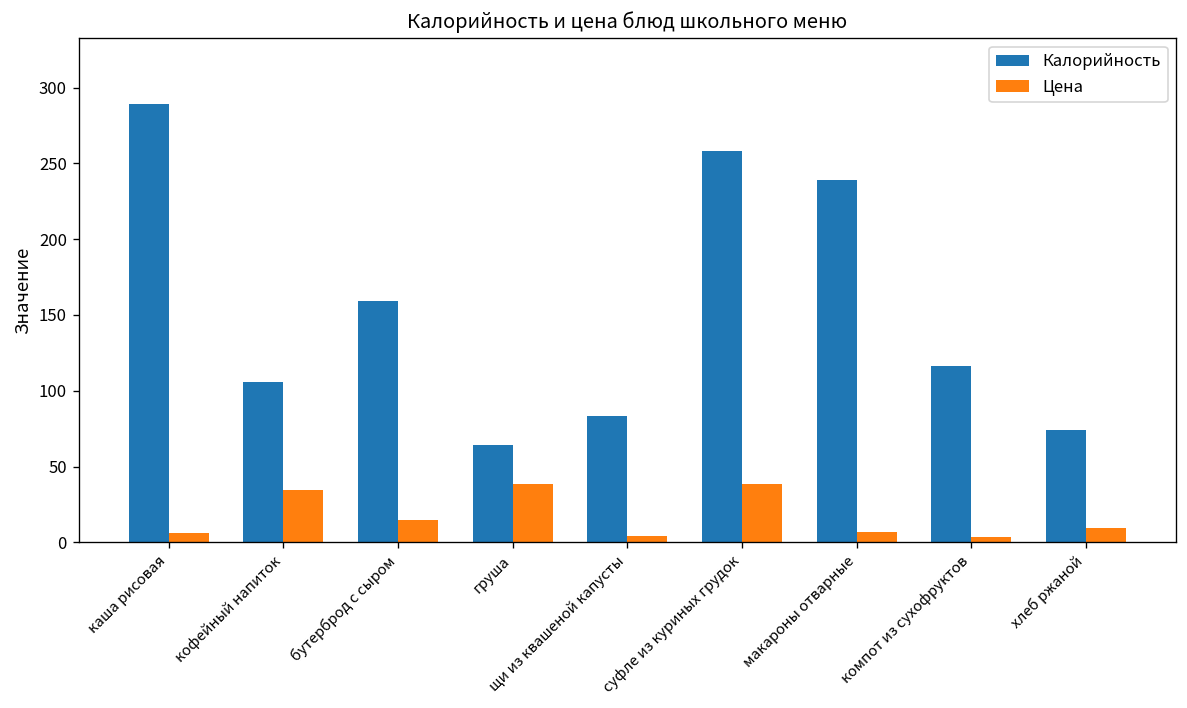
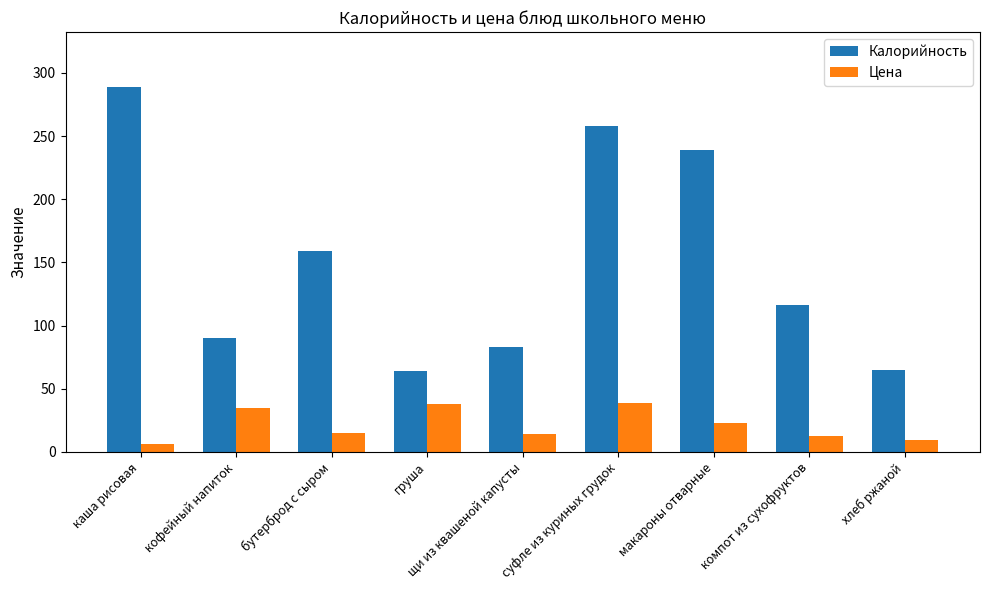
  {
    "Калорийность": {
      "каша рисовая": 289,
-     "кофейный напиток": 106,
+     "кофейный напиток": 90,
      "бутерброд с сыром": 159,
      "груша": 64,
      "щи из квашеной капусты": 83,
      "суфле из куриных грудок": 258,
      "макароны отварные": 239,
      "компот из сухофруктов": 116,
-     "хлеб ржаной": 74
+     "хлеб ржаной": 65
    },
    "Цена": {
      "каша рисовая": 6,
      "кофейный напиток": 35,
      "бутерброд с сыром": 15,
      "груша": 38,
-     "щи из квашеной капусты": 4,
+     "щи из квашеной капусты": 14,
      "суфле из куриных грудок": 39,
-     "макароны отварные": 7,
-     "компот из сухофруктов": 4,
+     "макароны отварные": 23,
+     "компот из сухофруктов": 13,
      "хлеб ржаной": 9
    }
  }
